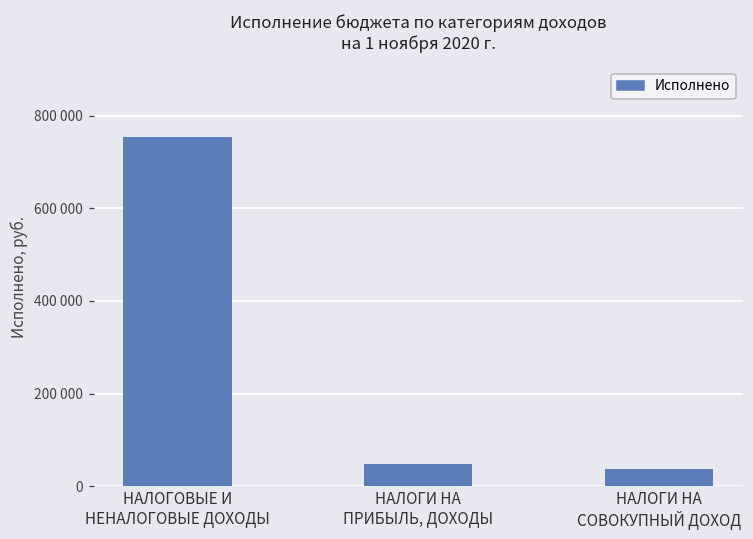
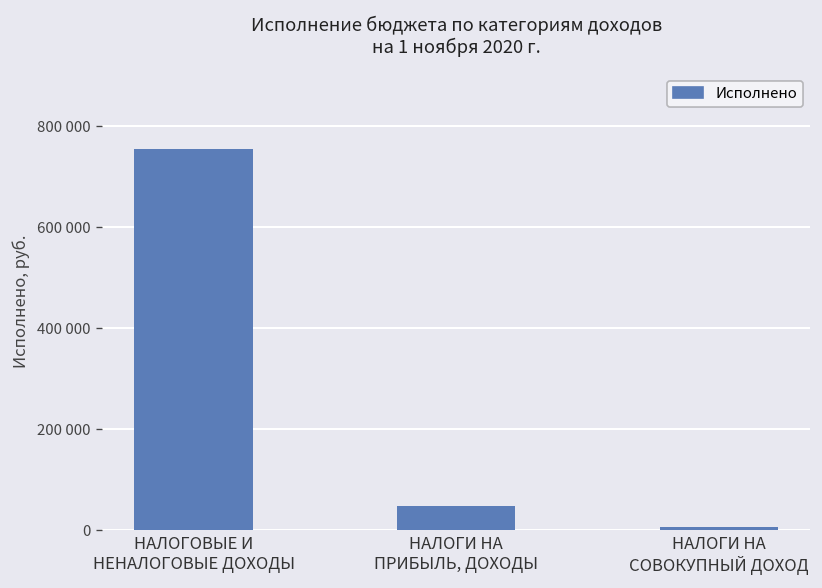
  {
    "НАЛОГОВЫЕ И НЕНАЛОГОВЫЕ ДОХОДЫ": 750000,
    "НАЛОГИ НА ПРИБЫЛЬ, ДОХОДЫ": 50000,
-   "НАЛОГИ НА СОВОКУПНЫЙ ДОХОД": 40000
+   "НАЛОГИ НА СОВОКУПНЫЙ ДОХОД": 10000
  }
